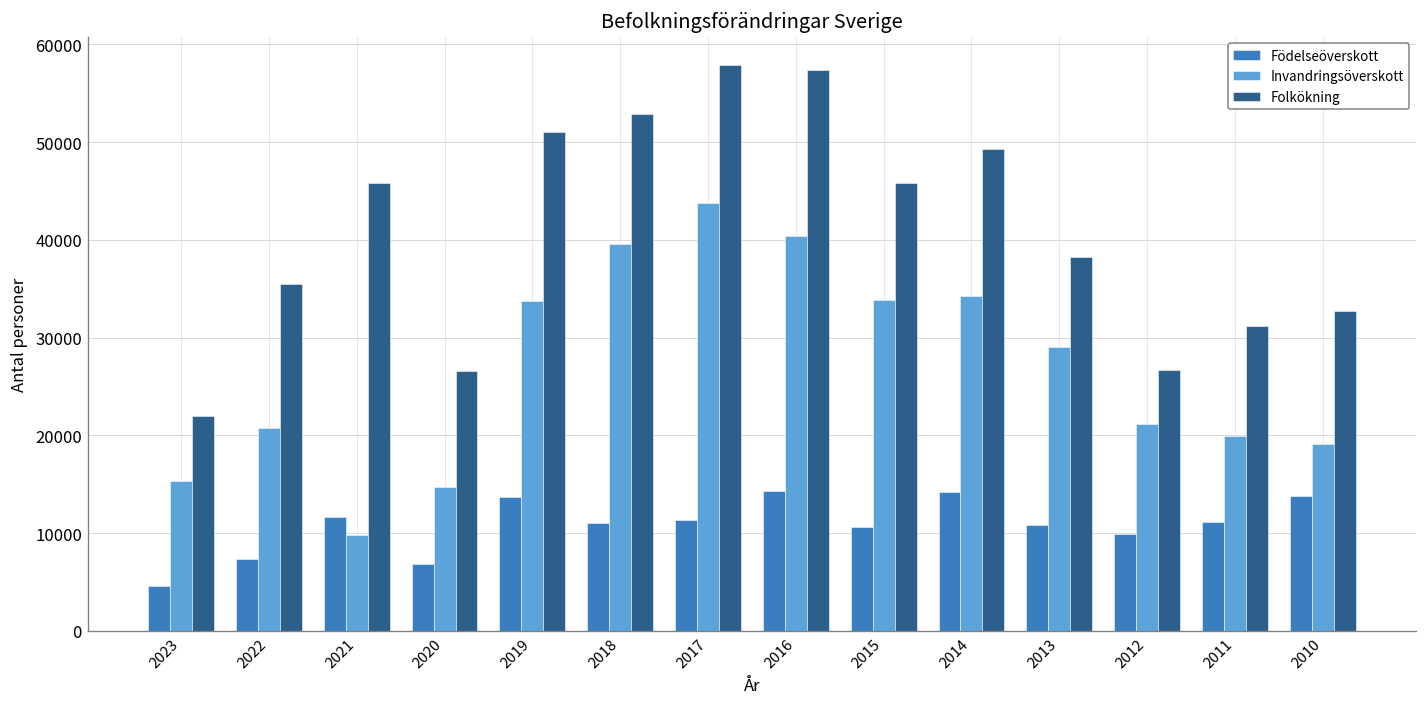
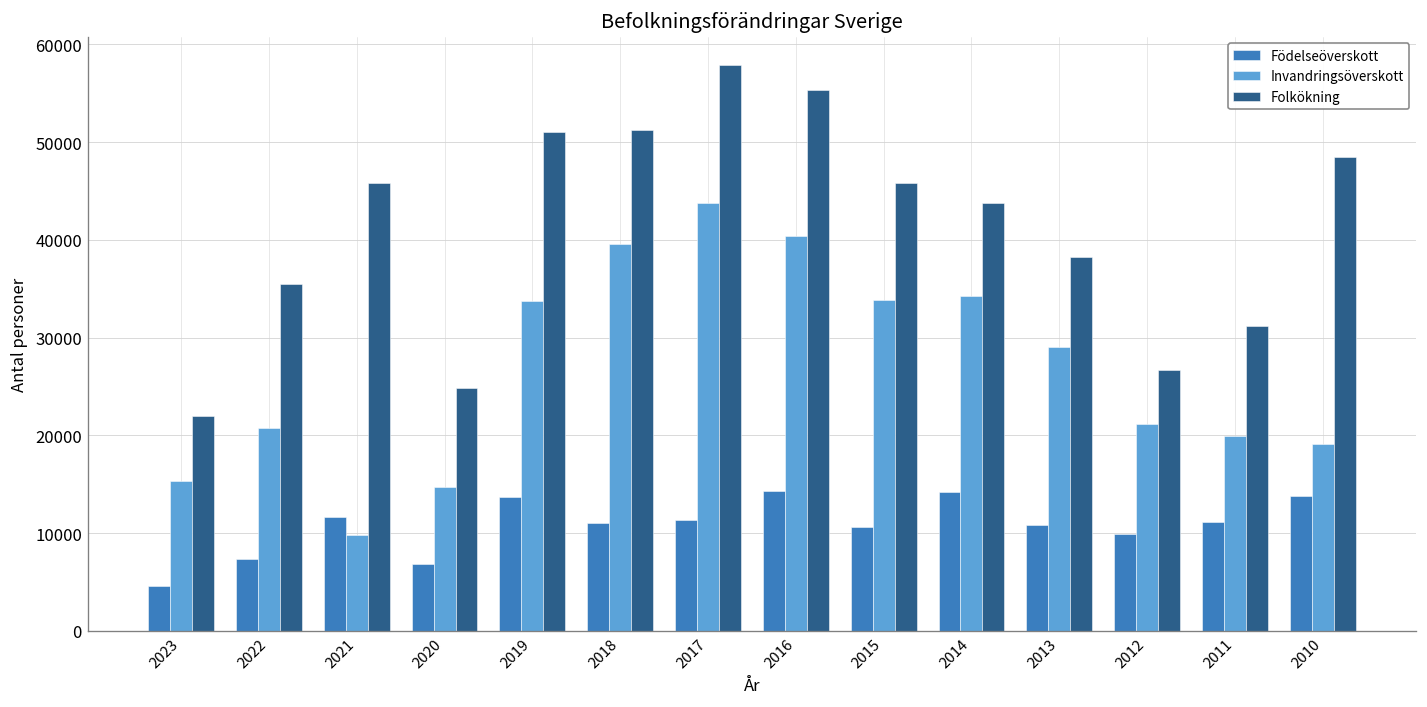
  {
    "Folkökning": {
      "2023": 22000,
      "2022": 36000,
      "2021": 46000,
-     "2020": 27000,
+     "2020": 25000,
      "2019": 51000,
-     "2018": 53000,
+     "2018": 51000,
      "2017": 58000,
-     "2016": 57000,
+     "2016": 55000,
      "2015": 46000,
-     "2014": 49000,
+     "2014": 44000,
      "2013": 38000,
      "2012": 27000,
      "2011": 31000,
-     "2010": 33000
+     "2010": 49000
    }
  }
